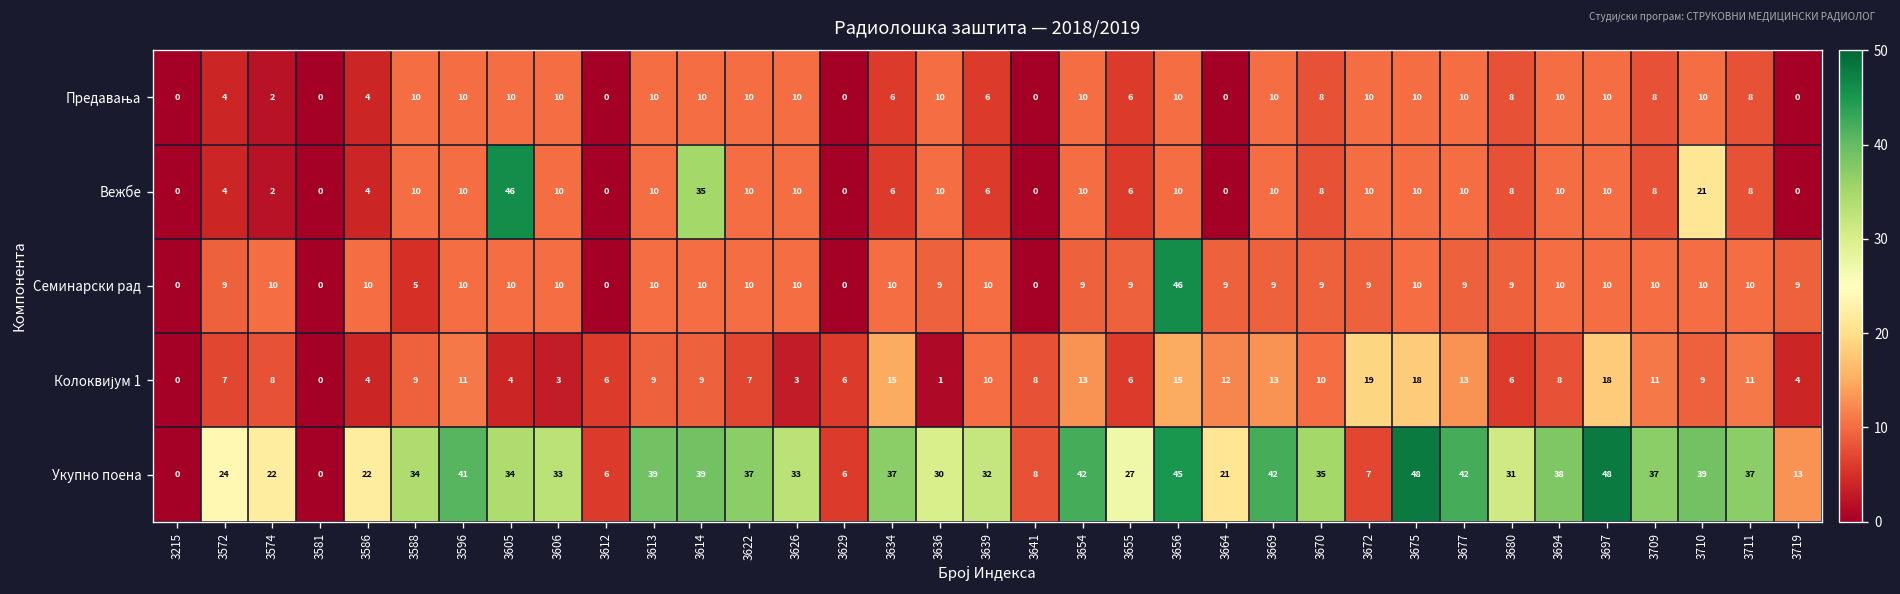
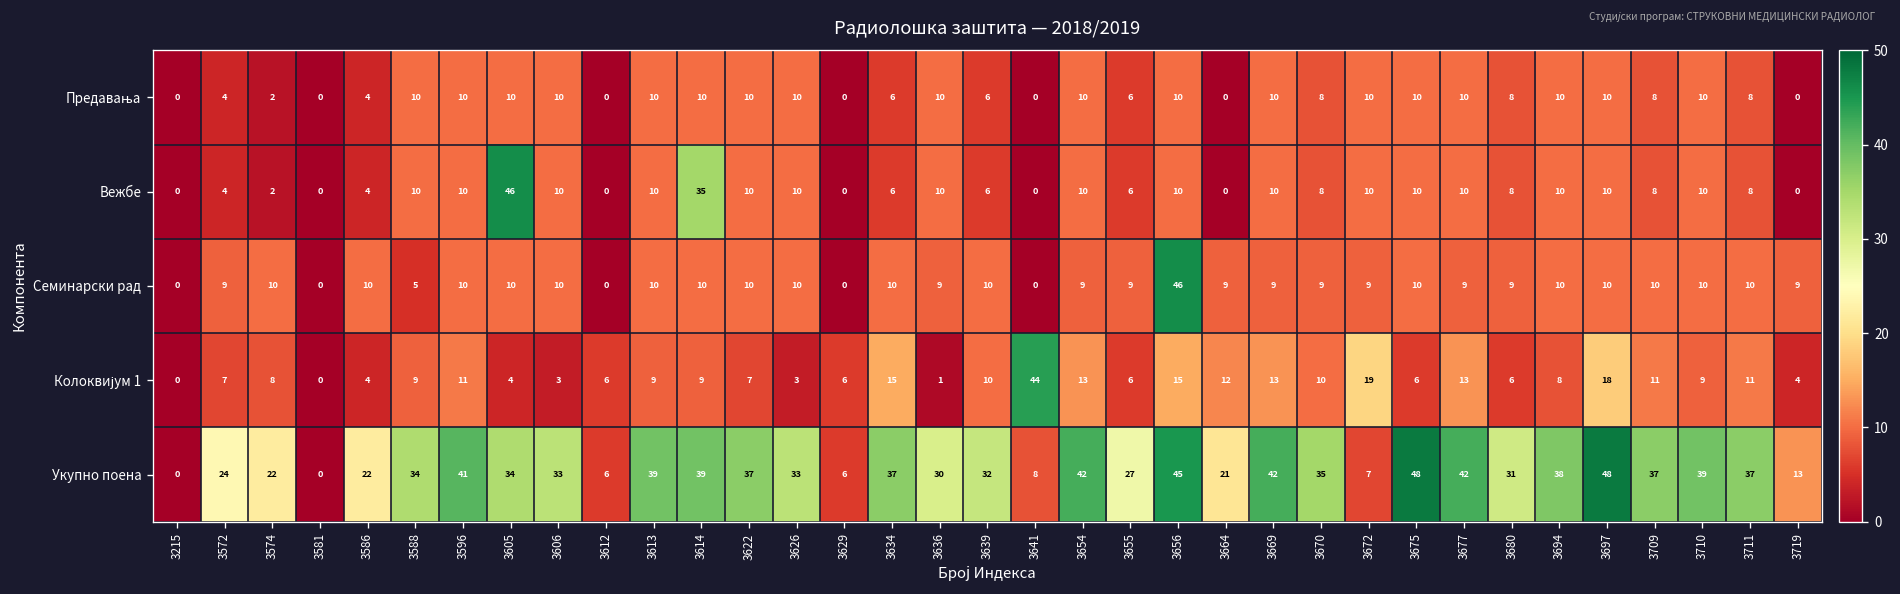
  {
    "Предавања": {
      "3215": 0,
      "3572": 4,
      "3574": 2,
      "3581": 0,
      "3586": 4,
      "3588": 10,
      "3596": 10,
      "3605": 10,
      "3606": 10,
      "3612": 0,
      "3613": 10,
      "3614": 10,
      "3622": 10,
      "3626": 10,
      "3629": 0,
      "3634": 6,
      "3636": 10,
      "3639": 6,
      "3641": 0,
      "3654": 10,
      "3655": 6,
      "3656": 10,
      "3664": 0,
      "3669": 10,
      "3670": 8,
      "3672": 10,
      "3675": 10,
      "3677": 10,
      "3680": 8,
      "3694": 10,
      "3697": 10,
      "3709": 8,
      "3710": 10,
      "3711": 8,
      "3719": 0
    },
    "Вежбе": {
      "3215": 0,
      "3572": 4,
      "3574": 2,
      "3581": 0,
      "3586": 4,
      "3588": 10,
      "3596": 10,
      "3605": 46,
      "3606": 10,
      "3612": 0,
      "3613": 10,
      "3614": 35,
      "3622": 10,
      "3626": 10,
      "3629": 0,
      "3634": 6,
      "3636": 10,
      "3639": 6,
      "3641": 0,
      "3654": 10,
      "3655": 6,
      "3656": 10,
      "3664": 0,
      "3669": 10,
      "3670": 8,
      "3672": 10,
      "3675": 10,
      "3677": 10,
      "3680": 8,
      "3694": 10,
      "3697": 10,
      "3709": 8,
-     "3710": 21,
+     "3710": 10,
      "3711": 8,
      "3719": 0
    },
    "Семинарски рад": {
      "3215": 0,
      "3572": 9,
      "3574": 10,
      "3581": 0,
      "3586": 10,
      "3588": 5,
      "3596": 10,
      "3605": 10,
      "3606": 10,
      "3612": 0,
      "3613": 10,
      "3614": 10,
      "3622": 10,
      "3626": 10,
      "3629": 0,
      "3634": 10,
      "3636": 9,
      "3639": 10,
      "3641": 0,
      "3654": 9,
      "3655": 9,
      "3656": 46,
      "3664": 9,
      "3669": 9,
      "3670": 9,
      "3672": 9,
      "3675": 10,
      "3677": 9,
      "3680": 9,
      "3694": 10,
      "3697": 10,
      "3709": 10,
      "3710": 10,
      "3711": 10,
      "3719": 9
    },
    "Колоквијум 1": {
      "3215": 0,
      "3572": 7,
      "3574": 8,
      "3581": 0,
      "3586": 4,
      "3588": 9,
      "3596": 11,
      "3605": 4,
      "3606": 3,
      "3612": 6,
      "3613": 9,
      "3614": 9,
      "3622": 7,
      "3626": 3,
      "3629": 6,
      "3634": 15,
      "3636": 1,
      "3639": 10,
-     "3641": 8,
+     "3641": 44,
      "3654": 13,
      "3655": 6,
      "3656": 15,
      "3664": 12,
      "3669": 13,
      "3670": 10,
      "3672": 19,
-     "3675": 18,
+     "3675": 6,
      "3677": 13,
      "3680": 6,
      "3694": 8,
      "3697": 18,
      "3709": 11,
      "3710": 9,
      "3711": 11,
      "3719": 4
    },
    "Укупно поена": {
      "3215": 0,
      "3572": 24,
      "3574": 22,
      "3581": 0,
      "3586": 22,
      "3588": 34,
      "3596": 41,
      "3605": 34,
      "3606": 33,
      "3612": 6,
      "3613": 39,
      "3614": 39,
      "3622": 37,
      "3626": 33,
      "3629": 6,
      "3634": 37,
      "3636": 30,
      "3639": 32,
      "3641": 8,
      "3654": 42,
      "3655": 27,
      "3656": 45,
      "3664": 21,
      "3669": 42,
      "3670": 35,
      "3672": 7,
      "3675": 48,
      "3677": 42,
      "3680": 31,
      "3694": 38,
      "3697": 48,
      "3709": 37,
      "3710": 39,
      "3711": 37,
      "3719": 13
    }
  }
